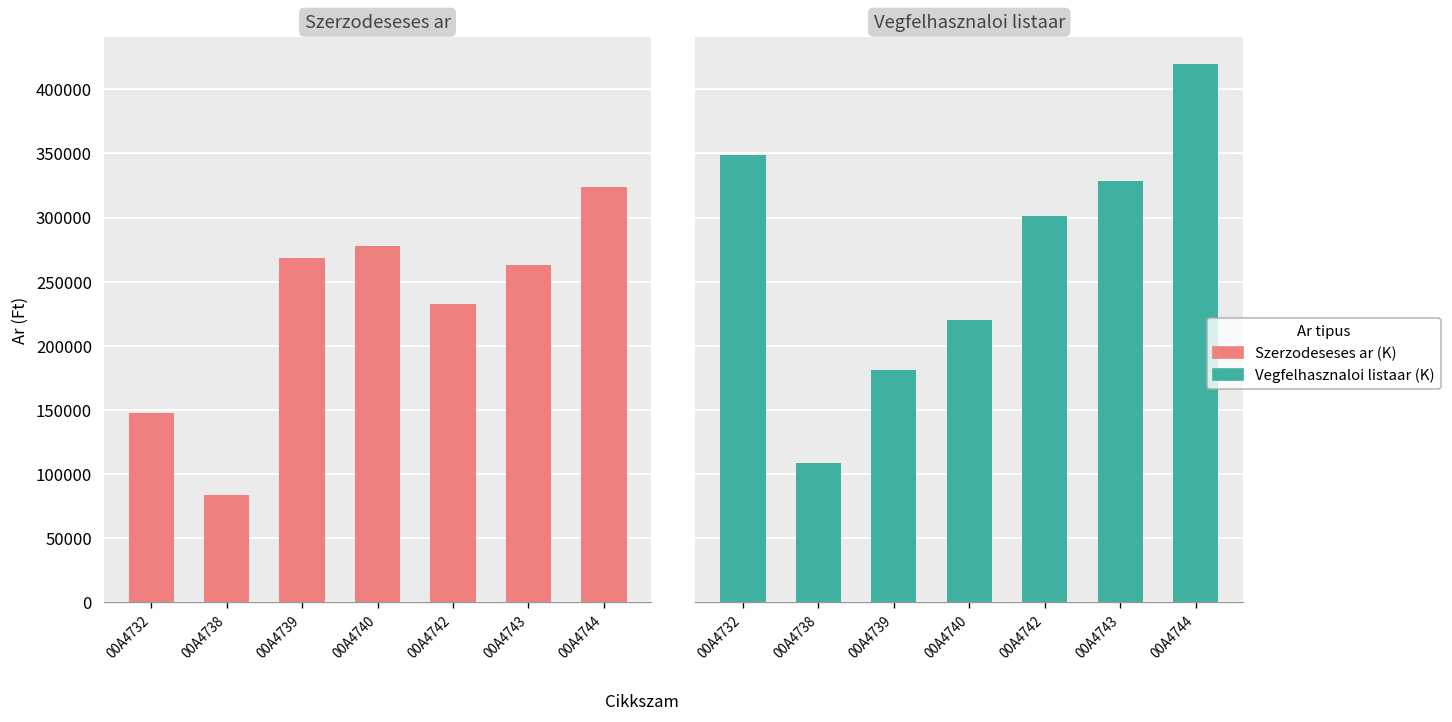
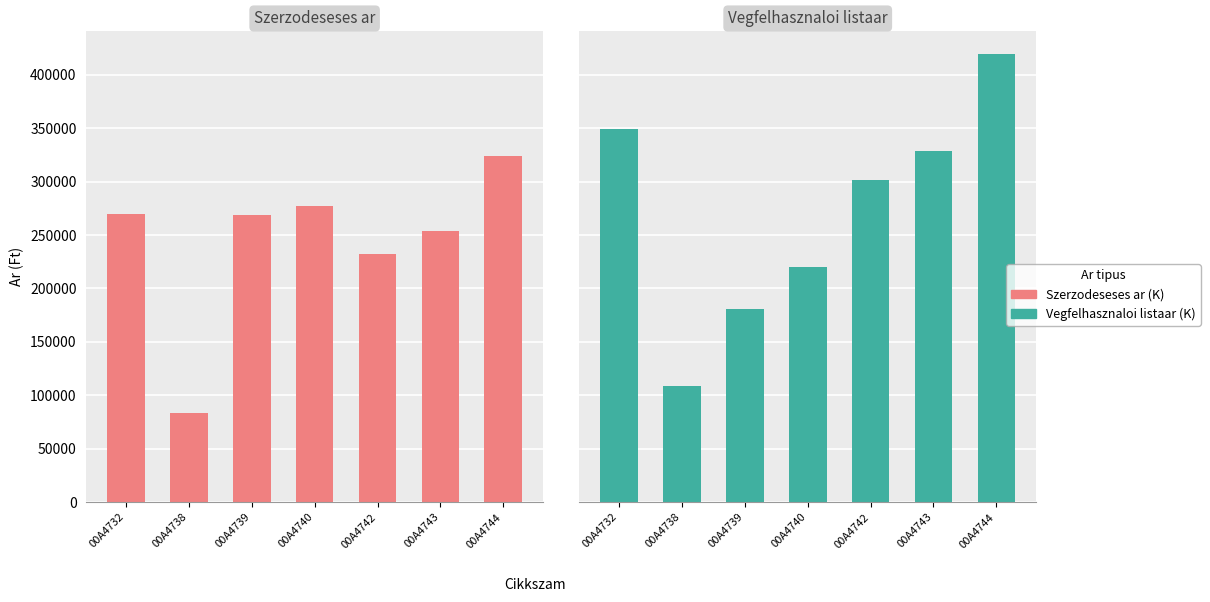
  {
    "Szerzodeseses ar": {
-     "00A4732": 148000,
+     "00A4732": 269000,
      "00A4738": 84000,
      "00A4739": 269000,
      "00A4740": 277000,
      "00A4742": 233000,
-     "00A4743": 263000,
+     "00A4743": 254000,
      "00A4744": 324000
    }
  }
